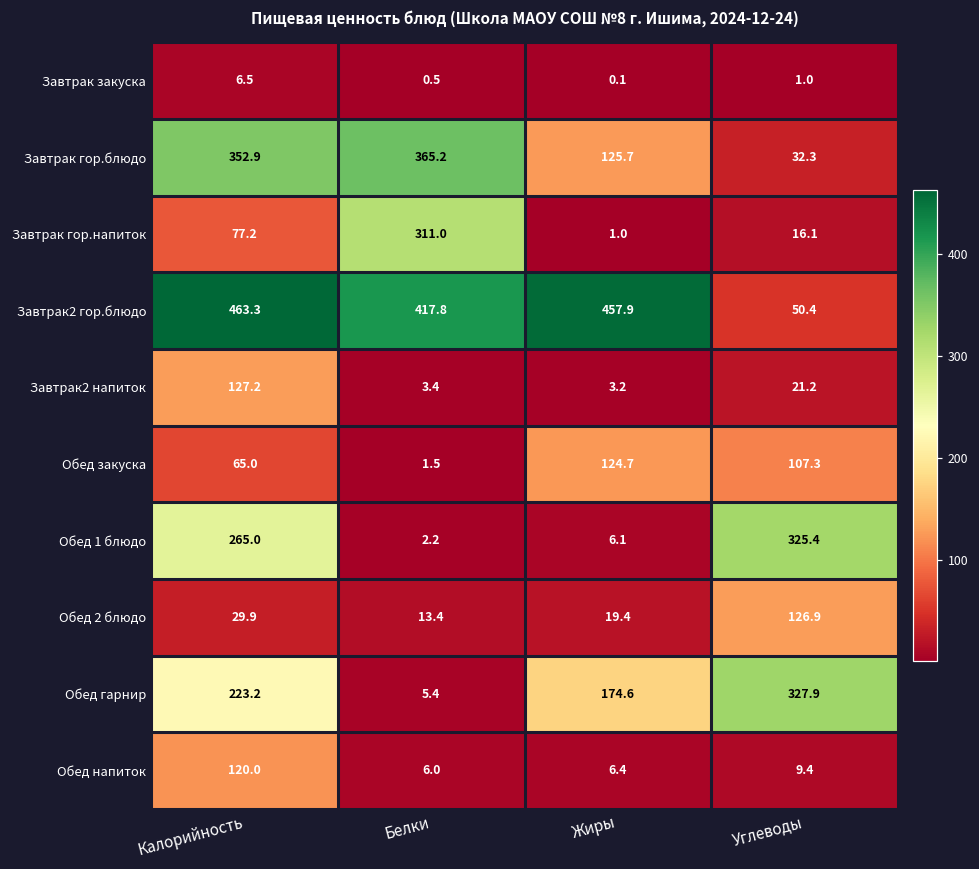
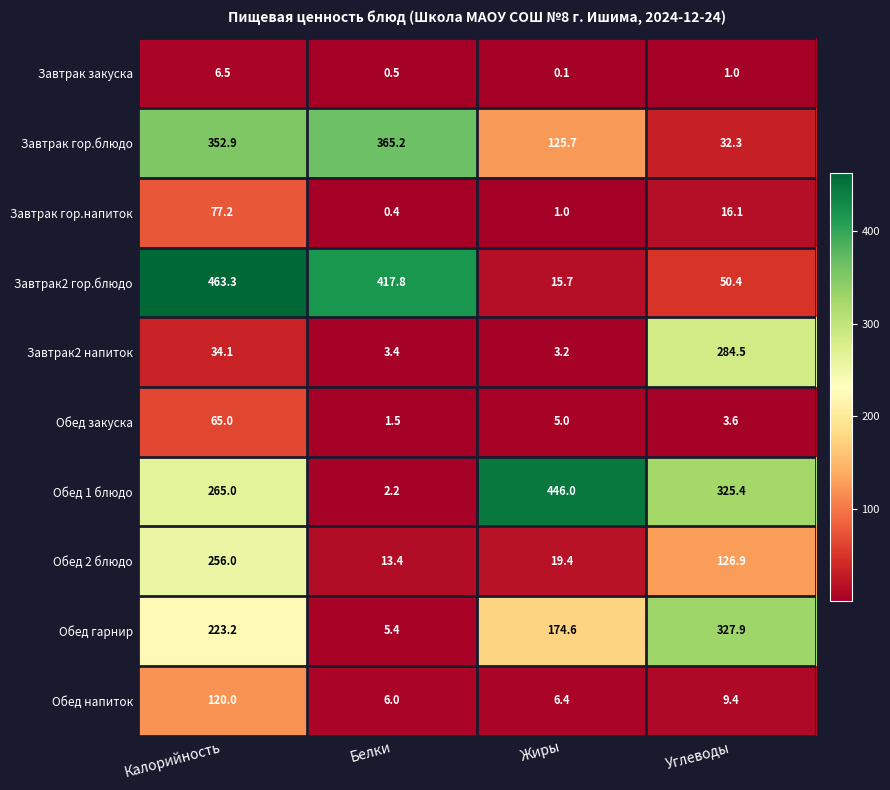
  {
    "Завтрак закуска": {
      "Калорийность": 6.5,
      "Белки": 0.5,
      "Жиры": 0.1,
      "Углеводы": 1.0
    },
    "Завтрак гор.блюдо": {
      "Калорийность": 352.9,
      "Белки": 365.2,
      "Жиры": 125.7,
      "Углеводы": 32.3
    },
    "Завтрак гор.напиток": {
      "Калорийность": 77.2,
-     "Белки": 311.0,
+     "Белки": 0.4,
      "Жиры": 1.0,
      "Углеводы": 16.1
    },
    "Завтрак2 гор.блюдо": {
      "Калорийность": 463.3,
      "Белки": 417.8,
-     "Жиры": 457.9,
+     "Жиры": 15.7,
      "Углеводы": 50.4
    },
    "Завтрак2 напиток": {
-     "Калорийность": 127.2,
+     "Калорийность": 34.1,
      "Белки": 3.4,
      "Жиры": 3.2,
-     "Углеводы": 21.2
+     "Углеводы": 284.5
    },
    "Обед закуска": {
      "Калорийность": 65.0,
      "Белки": 1.5,
-     "Жиры": 124.7,
-     "Углеводы": 107.3
+     "Жиры": 5.0,
+     "Углеводы": 3.6
    },
    "Обед 1 блюдо": {
      "Калорийность": 265.0,
      "Белки": 2.2,
-     "Жиры": 6.1,
+     "Жиры": 446.0,
      "Углеводы": 325.4
    },
    "Обед 2 блюдо": {
-     "Калорийность": 29.9,
+     "Калорийность": 256.0,
      "Белки": 13.4,
      "Жиры": 19.4,
      "Углеводы": 126.9
    },
    "Обед гарнир": {
      "Калорийность": 223.2,
      "Белки": 5.4,
      "Жиры": 174.6,
      "Углеводы": 327.9
    },
    "Обед напиток": {
      "Калорийность": 120.0,
      "Белки": 6.0,
      "Жиры": 6.4,
      "Углеводы": 9.4
    }
  }
